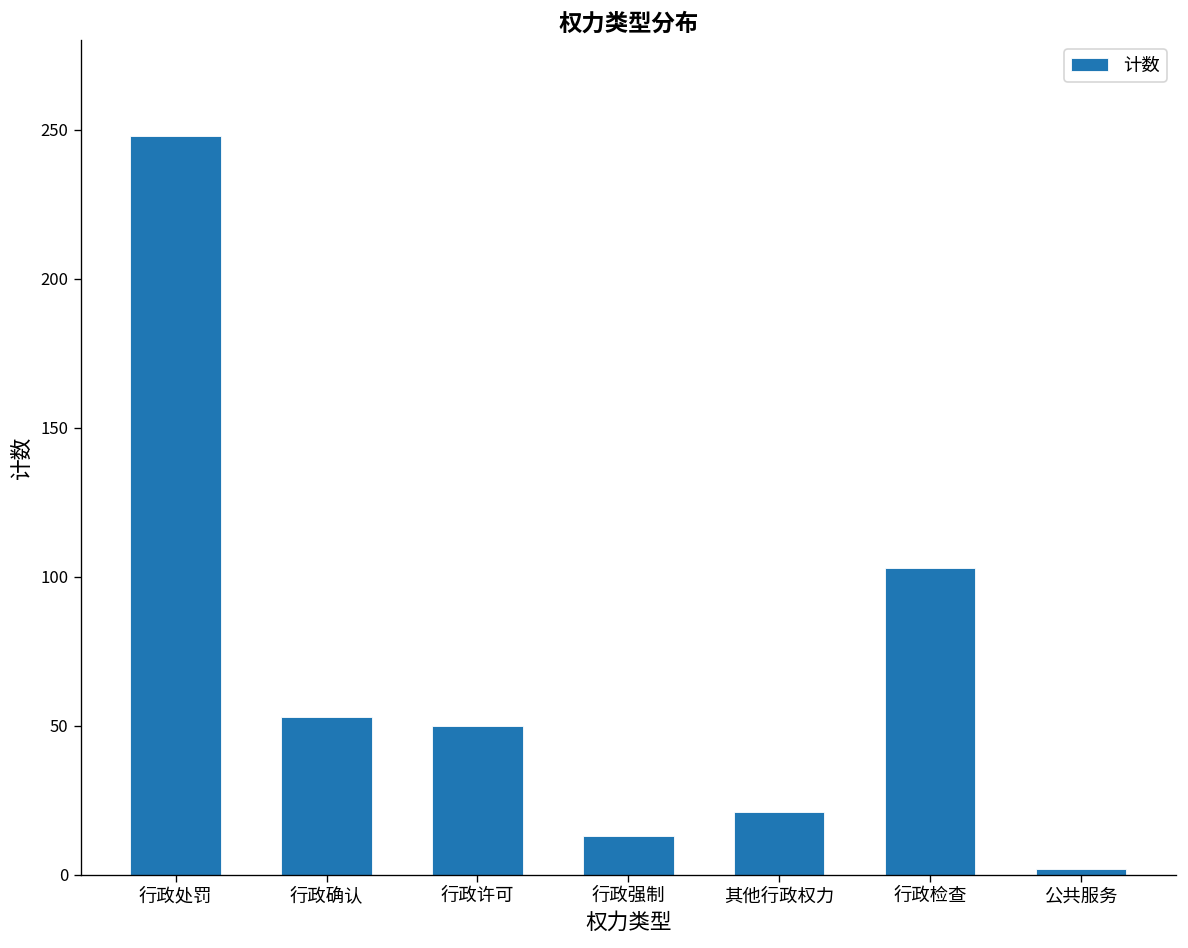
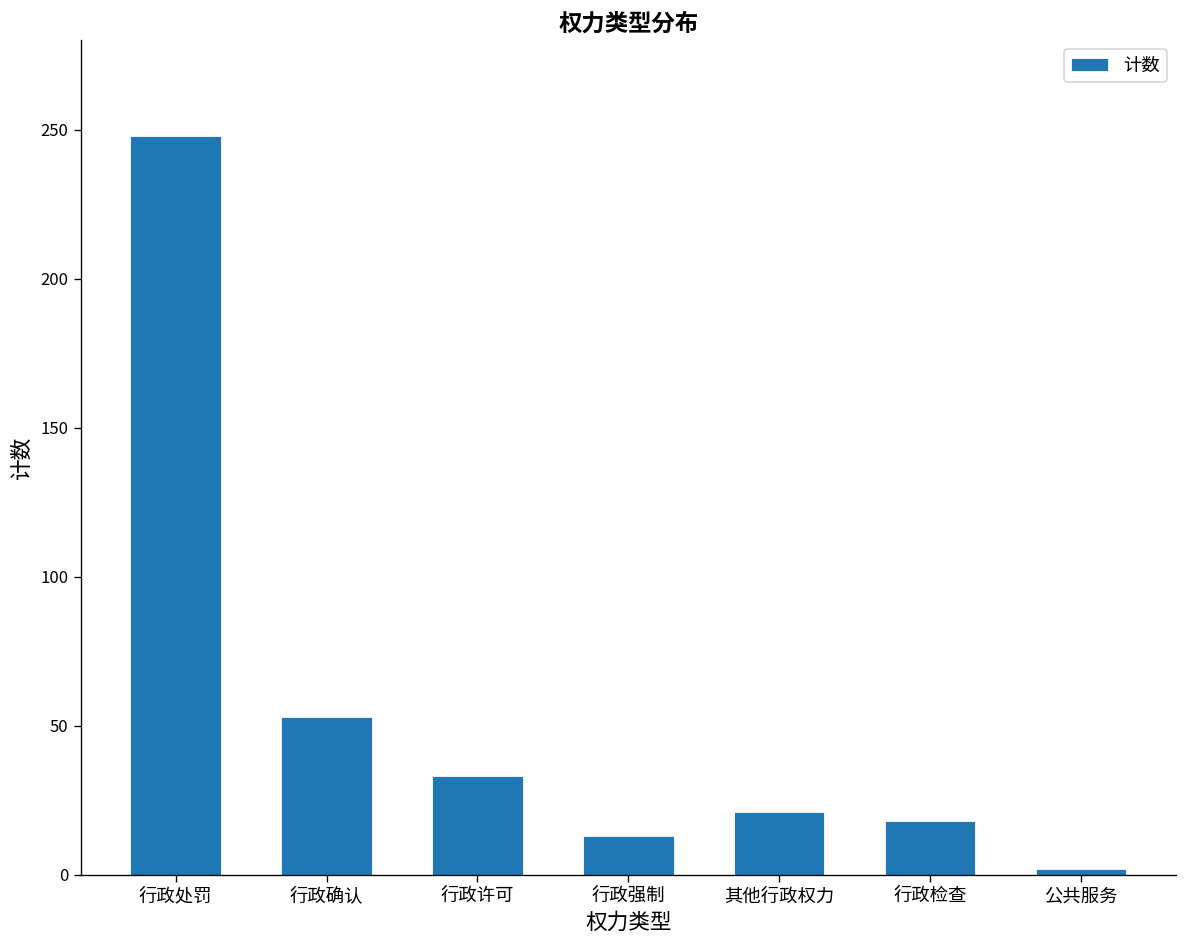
  {
    "行政处罚": 248,
    "行政确认": 53,
-   "行政许可": 50,
+   "行政许可": 33,
    "行政强制": 13,
    "其他行政权力": 21,
-   "行政检查": 103,
+   "行政检查": 18,
    "公共服务": 2
  }
